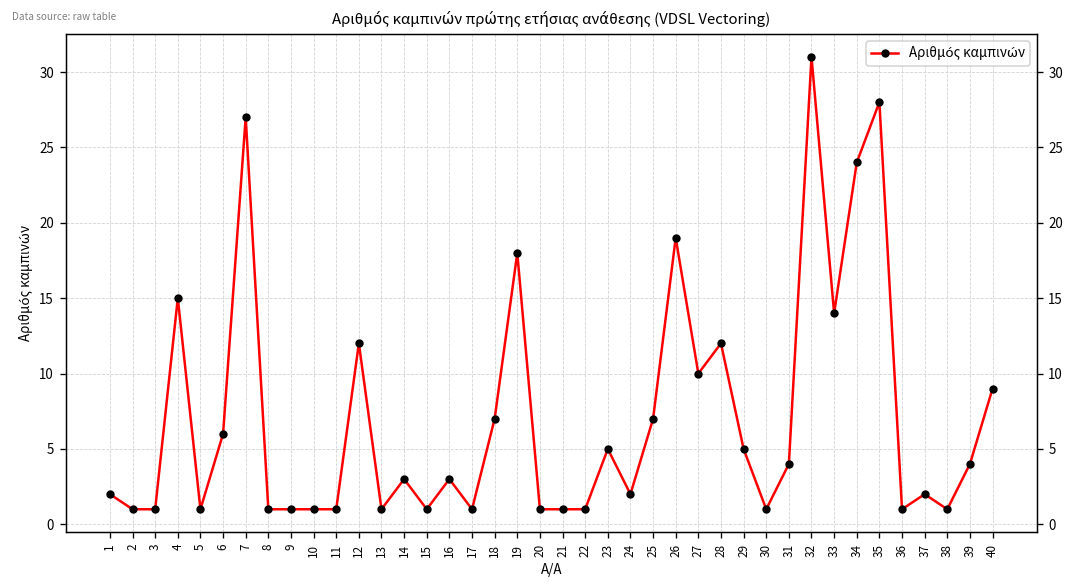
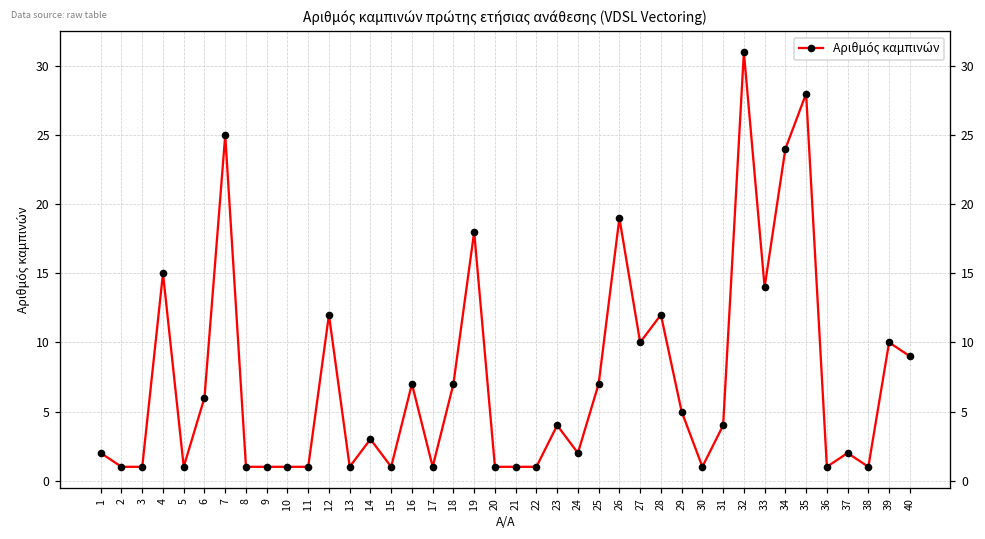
  {
    "1": 2,
    "2": 1,
    "3": 1,
    "4": 15,
    "5": 1,
    "6": 6,
-   "7": 27,
+   "7": 25,
    "8": 1,
    "9": 1,
    "10": 1,
    "11": 1,
    "12": 12,
    "13": 1,
    "14": 3,
    "15": 1,
-   "16": 3,
+   "16": 7,
    "17": 1,
    "18": 7,
    "19": 18,
    "20": 1,
    "21": 1,
    "22": 1,
-   "23": 5,
+   "23": 4,
    "24": 2,
    "25": 7,
    "26": 19,
    "27": 10,
    "28": 12,
    "29": 5,
    "30": 1,
    "31": 4,
    "32": 31,
    "33": 14,
    "34": 24,
    "35": 28,
    "36": 1,
    "37": 2,
    "38": 1,
-   "39": 4,
+   "39": 10,
    "40": 9
  }
